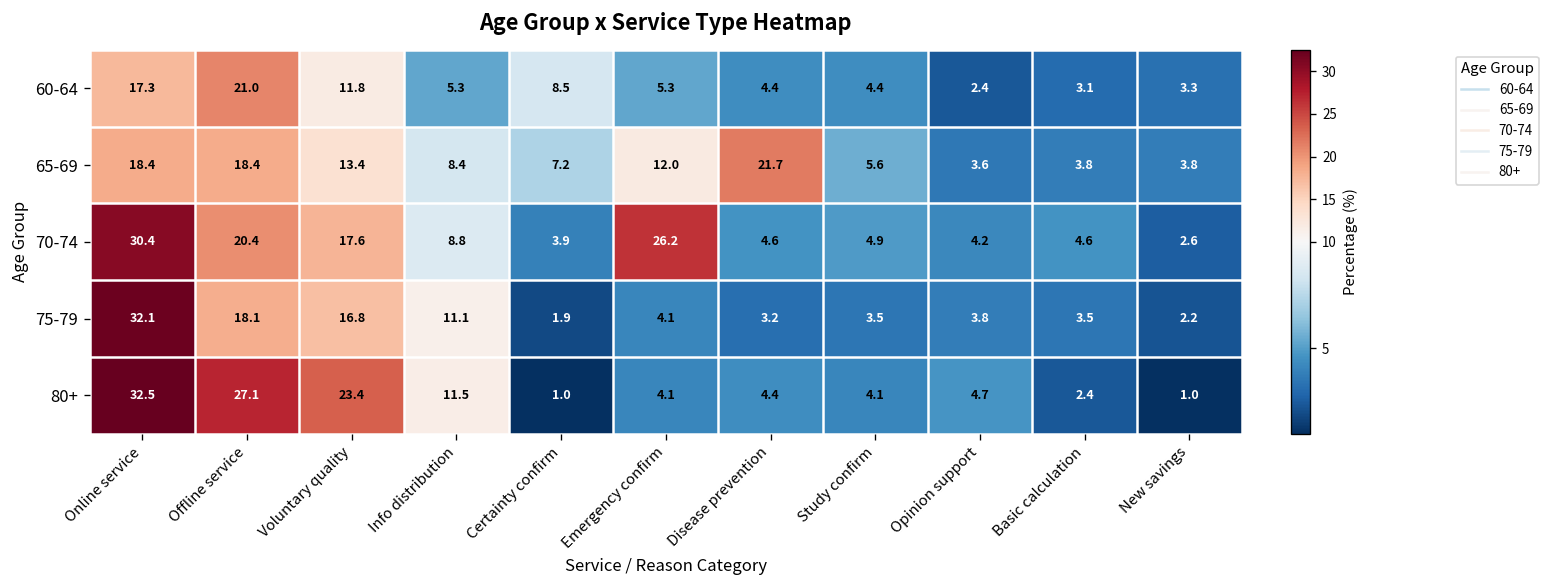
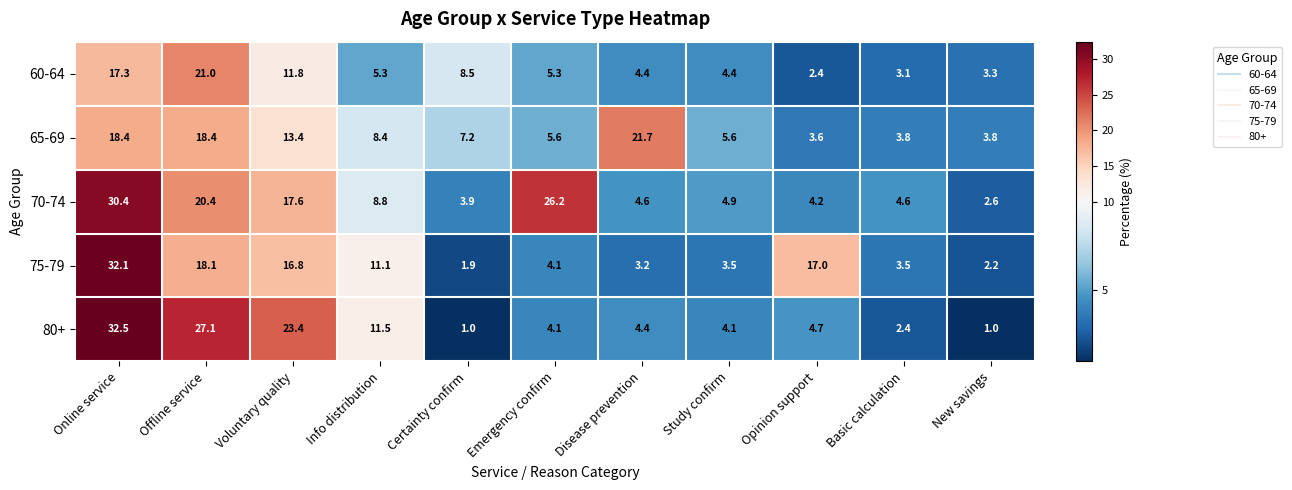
  {
    "60-64": {
      "Online service": 17.3,
      "Offline service": 21.0,
      "Voluntary quality": 11.8,
      "Info distribution": 5.3,
      "Certainty confirm": 8.5,
      "Emergency confirm": 5.3,
      "Disease prevention": 4.4,
      "Study confirm": 4.4,
      "Opinion support": 2.4,
      "Basic calculation": 3.1,
      "New savings": 3.3
    },
    "65-69": {
      "Online service": 18.4,
      "Offline service": 18.4,
      "Voluntary quality": 13.4,
      "Info distribution": 8.4,
      "Certainty confirm": 7.2,
-     "Emergency confirm": 12.0,
+     "Emergency confirm": 5.6,
      "Disease prevention": 21.7,
      "Study confirm": 5.6,
      "Opinion support": 3.6,
      "Basic calculation": 3.8,
      "New savings": 3.8
    },
    "70-74": {
      "Online service": 30.4,
      "Offline service": 20.4,
      "Voluntary quality": 17.6,
      "Info distribution": 8.8,
      "Certainty confirm": 3.9,
      "Emergency confirm": 26.2,
      "Disease prevention": 4.6,
      "Study confirm": 4.9,
      "Opinion support": 4.2,
      "Basic calculation": 4.6,
      "New savings": 2.6
    },
    "75-79": {
      "Online service": 32.1,
      "Offline service": 18.1,
      "Voluntary quality": 16.8,
      "Info distribution": 11.1,
      "Certainty confirm": 1.9,
      "Emergency confirm": 4.1,
      "Disease prevention": 3.2,
      "Study confirm": 3.5,
-     "Opinion support": 3.8,
+     "Opinion support": 17.0,
      "Basic calculation": 3.5,
      "New savings": 2.2
    },
    "80+": {
      "Online service": 32.5,
      "Offline service": 27.1,
      "Voluntary quality": 23.4,
      "Info distribution": 11.5,
      "Certainty confirm": 1.0,
      "Emergency confirm": 4.1,
      "Disease prevention": 4.4,
      "Study confirm": 4.1,
      "Opinion support": 4.7,
      "Basic calculation": 2.4,
      "New savings": 1.0
    }
  }
